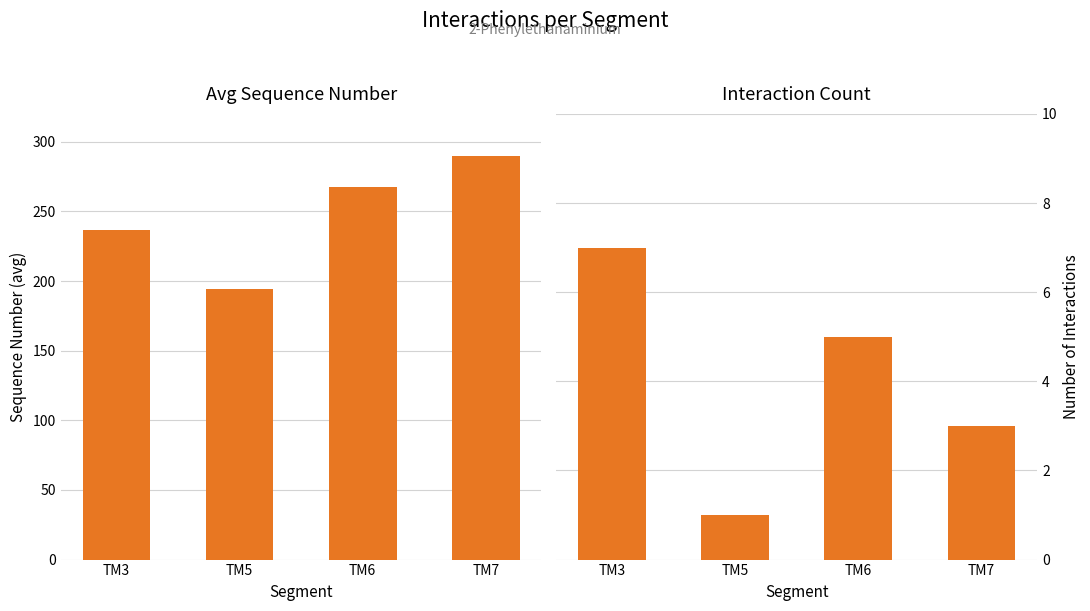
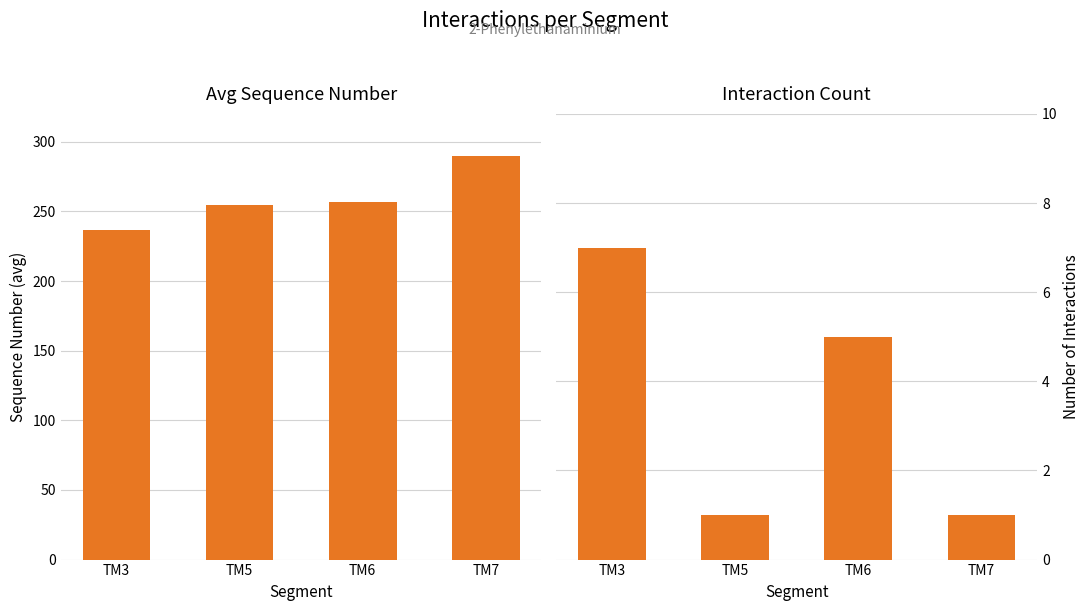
  {
    "Avg Sequence Number": {
      "TM3": 236,
-     "TM5": 194,
-     "TM6": 268,
+     "TM5": 255,
+     "TM6": 257,
      "TM7": 290
    },
    "Interaction Count": {
      "TM3": 7,
      "TM5": 1,
      "TM6": 5,
-     "TM7": 3
+     "TM7": 1
    }
  }
